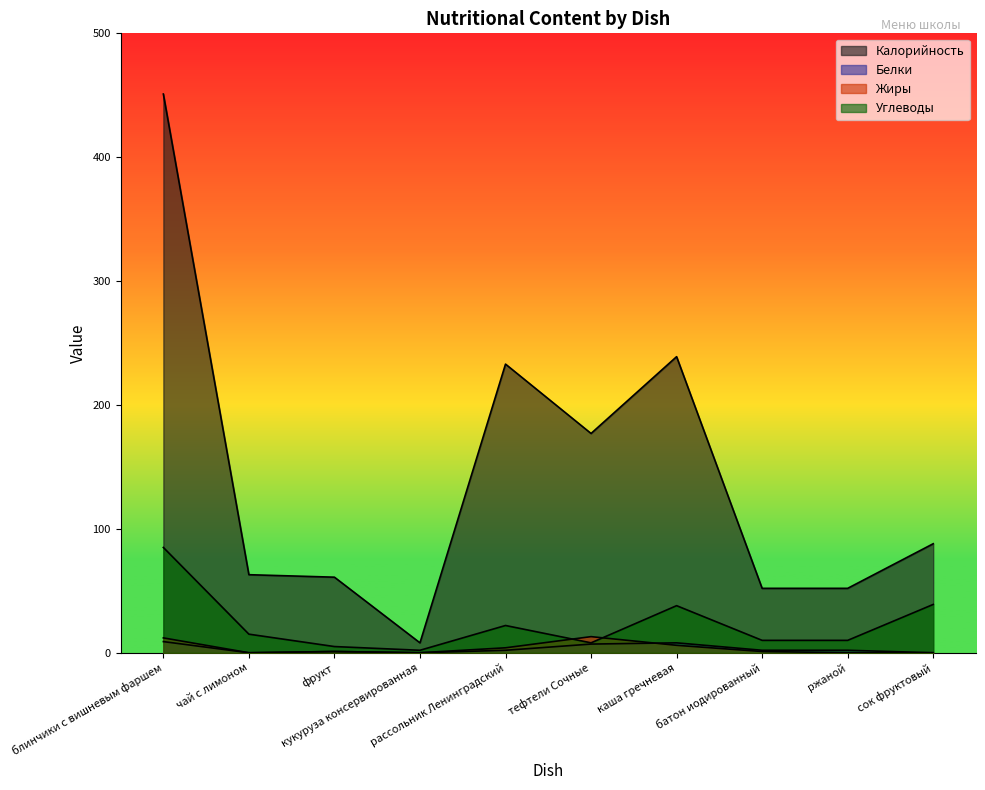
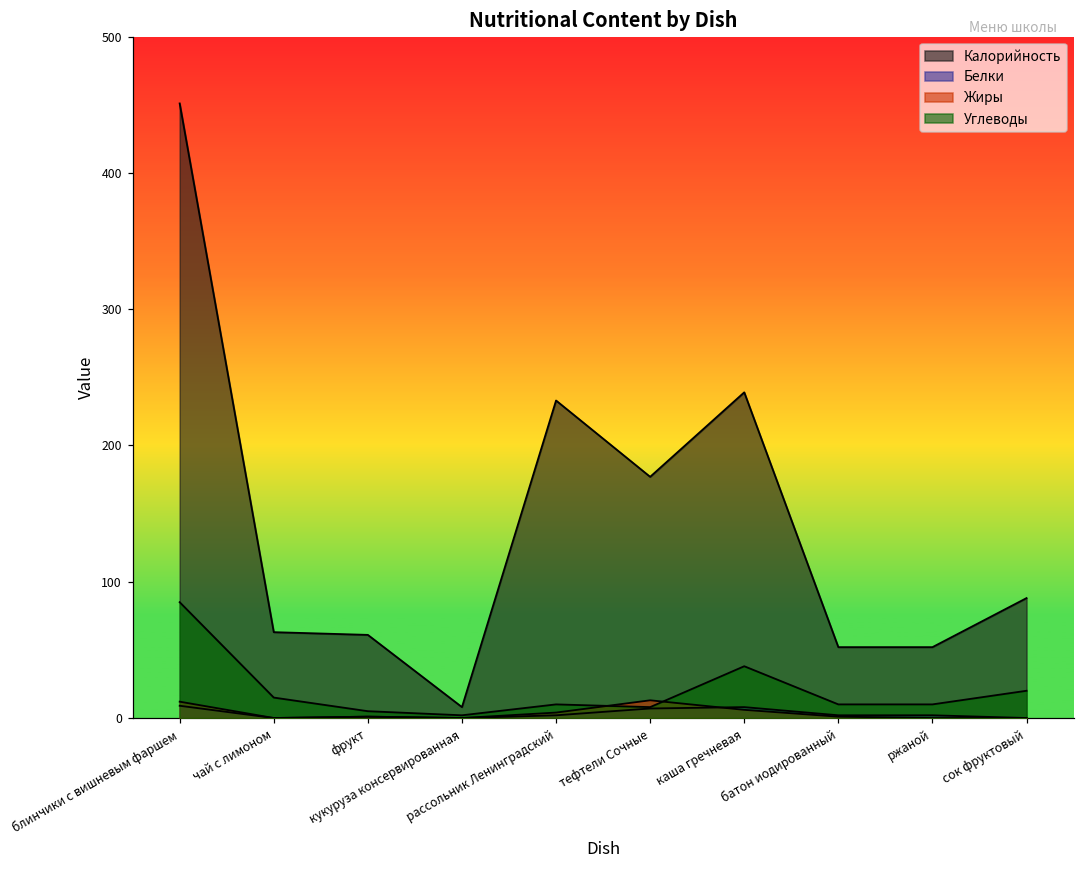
  {
    "Калорийность": {
      "блинчики с вишневым фаршем": 451,
      "чай с лимоном": 63,
      "фрукт": 61,
      "кукуруза консервированная": 8,
      "рассольник Ленинградский": 233,
      "тефтели Сочные": 177,
      "каша гречневая": 239,
      "батон иодированный": 52,
      "ржаной": 52,
      "сок фруктовый": 88
    },
    "Белки": {
      "блинчики с вишневым фаршем": 9
    },
    "Жиры": {
      "блинчики с вишневым фаршем": 12,
      "тефтели Сочные": 13
    },
    "Углеводы": {
      "блинчики с вишневым фаршем": 85,
      "чай с лимоном": 15,
      "фрукт": 5,
-     "рассольник Ленинградский": 22,
+     "рассольник Ленинградский": 10,
      "каша гречневая": 38,
      "батон иодированный": 10,
      "ржаной": 10,
-     "сок фруктовый": 39
+     "сок фруктовый": 20
    }
  }
